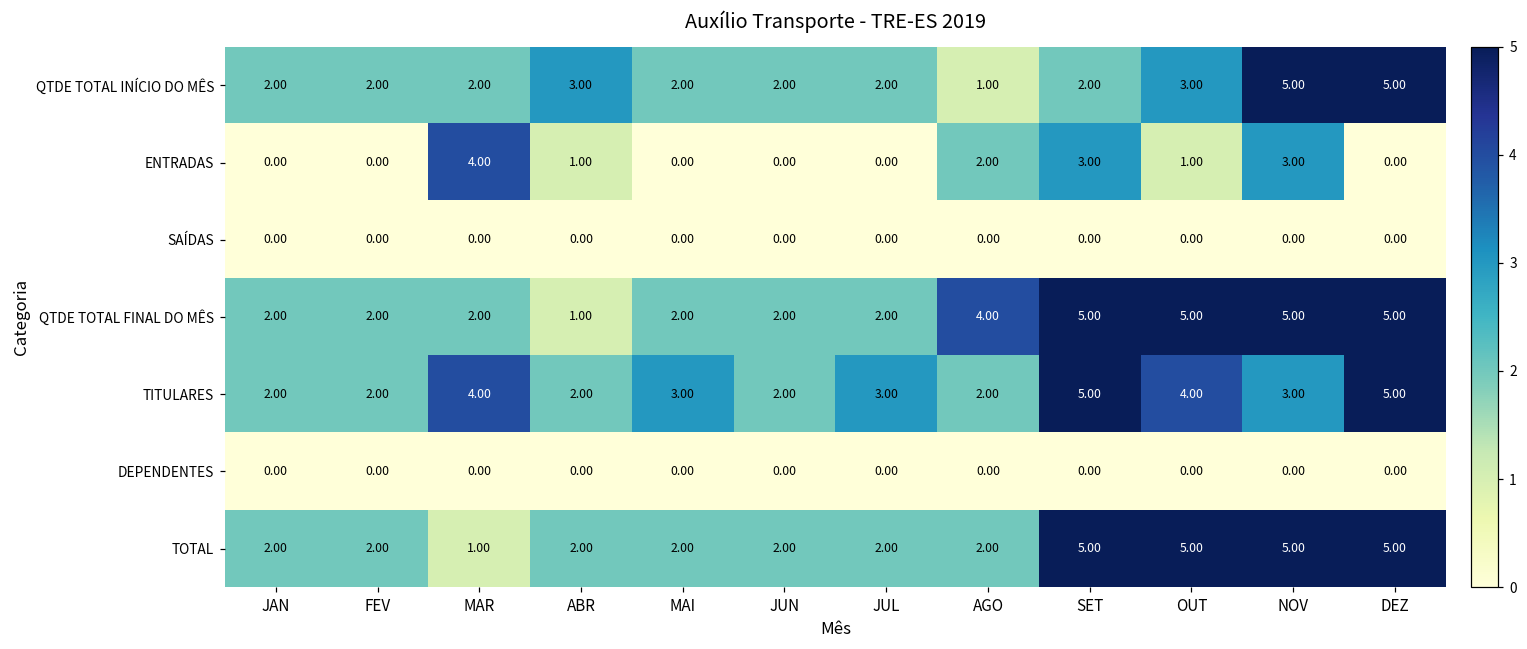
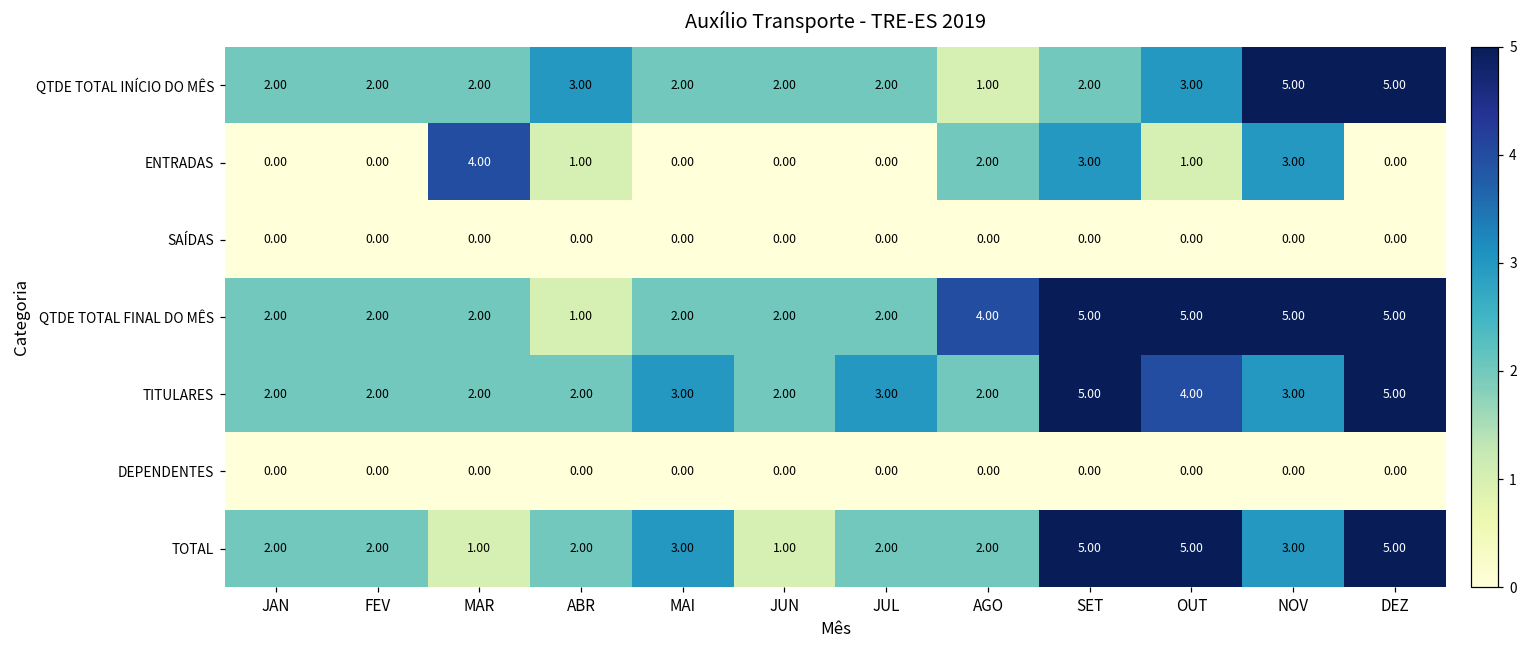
  {
    "QTDE TOTAL INÍCIO DO MÊS": {
      "JAN": 2.00,
      "FEV": 2.00,
      "MAR": 2.00,
      "ABR": 3.00,
      "MAI": 2.00,
      "JUN": 2.00,
      "JUL": 2.00,
      "AGO": 1.00,
      "SET": 2.00,
      "OUT": 3.00,
      "NOV": 5.00,
      "DEZ": 5.00
    },
    "ENTRADAS": {
      "JAN": 0.00,
      "FEV": 0.00,
      "MAR": 4.00,
      "ABR": 1.00,
      "MAI": 0.00,
      "JUN": 0.00,
      "JUL": 0.00,
      "AGO": 2.00,
      "SET": 3.00,
      "OUT": 1.00,
      "NOV": 3.00,
      "DEZ": 0.00
    },
    "SAÍDAS": {
      "JAN": 0.00,
      "FEV": 0.00,
      "MAR": 0.00,
      "ABR": 0.00,
      "MAI": 0.00,
      "JUN": 0.00,
      "JUL": 0.00,
      "AGO": 0.00,
      "SET": 0.00,
      "OUT": 0.00,
      "NOV": 0.00,
      "DEZ": 0.00
    },
    "QTDE TOTAL FINAL DO MÊS": {
      "JAN": 2.00,
      "FEV": 2.00,
      "MAR": 2.00,
      "ABR": 1.00,
      "MAI": 2.00,
      "JUN": 2.00,
      "JUL": 2.00,
      "AGO": 4.00,
      "SET": 5.00,
      "OUT": 5.00,
      "NOV": 5.00,
      "DEZ": 5.00
    },
    "TITULARES": {
      "JAN": 2.00,
      "FEV": 2.00,
-     "MAR": 4.00,
+     "MAR": 2.00,
      "ABR": 2.00,
      "MAI": 3.00,
      "JUN": 2.00,
      "JUL": 3.00,
      "AGO": 2.00,
      "SET": 5.00,
      "OUT": 4.00,
      "NOV": 3.00,
      "DEZ": 5.00
    },
    "DEPENDENTES": {
      "JAN": 0.00,
      "FEV": 0.00,
      "MAR": 0.00,
      "ABR": 0.00,
      "MAI": 0.00,
      "JUN": 0.00,
      "JUL": 0.00,
      "AGO": 0.00,
      "SET": 0.00,
      "OUT": 0.00,
      "NOV": 0.00,
      "DEZ": 0.00
    },
    "TOTAL": {
      "JAN": 2.00,
      "FEV": 2.00,
      "MAR": 1.00,
      "ABR": 2.00,
-     "MAI": 2.00,
-     "JUN": 2.00,
+     "MAI": 3.00,
+     "JUN": 1.00,
      "JUL": 2.00,
      "AGO": 2.00,
      "SET": 5.00,
      "OUT": 5.00,
-     "NOV": 5.00,
+     "NOV": 3.00,
      "DEZ": 5.00
    }
  }
